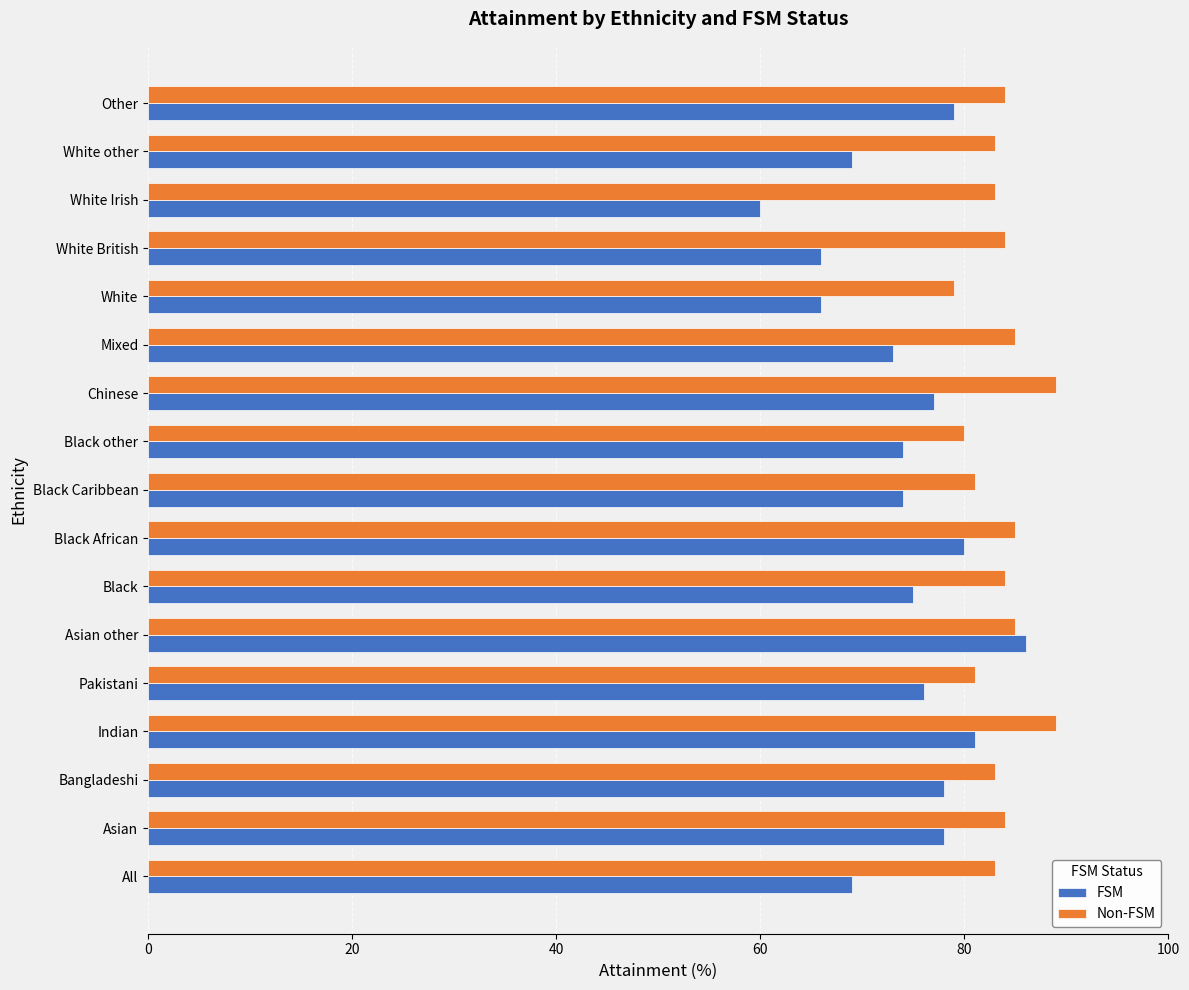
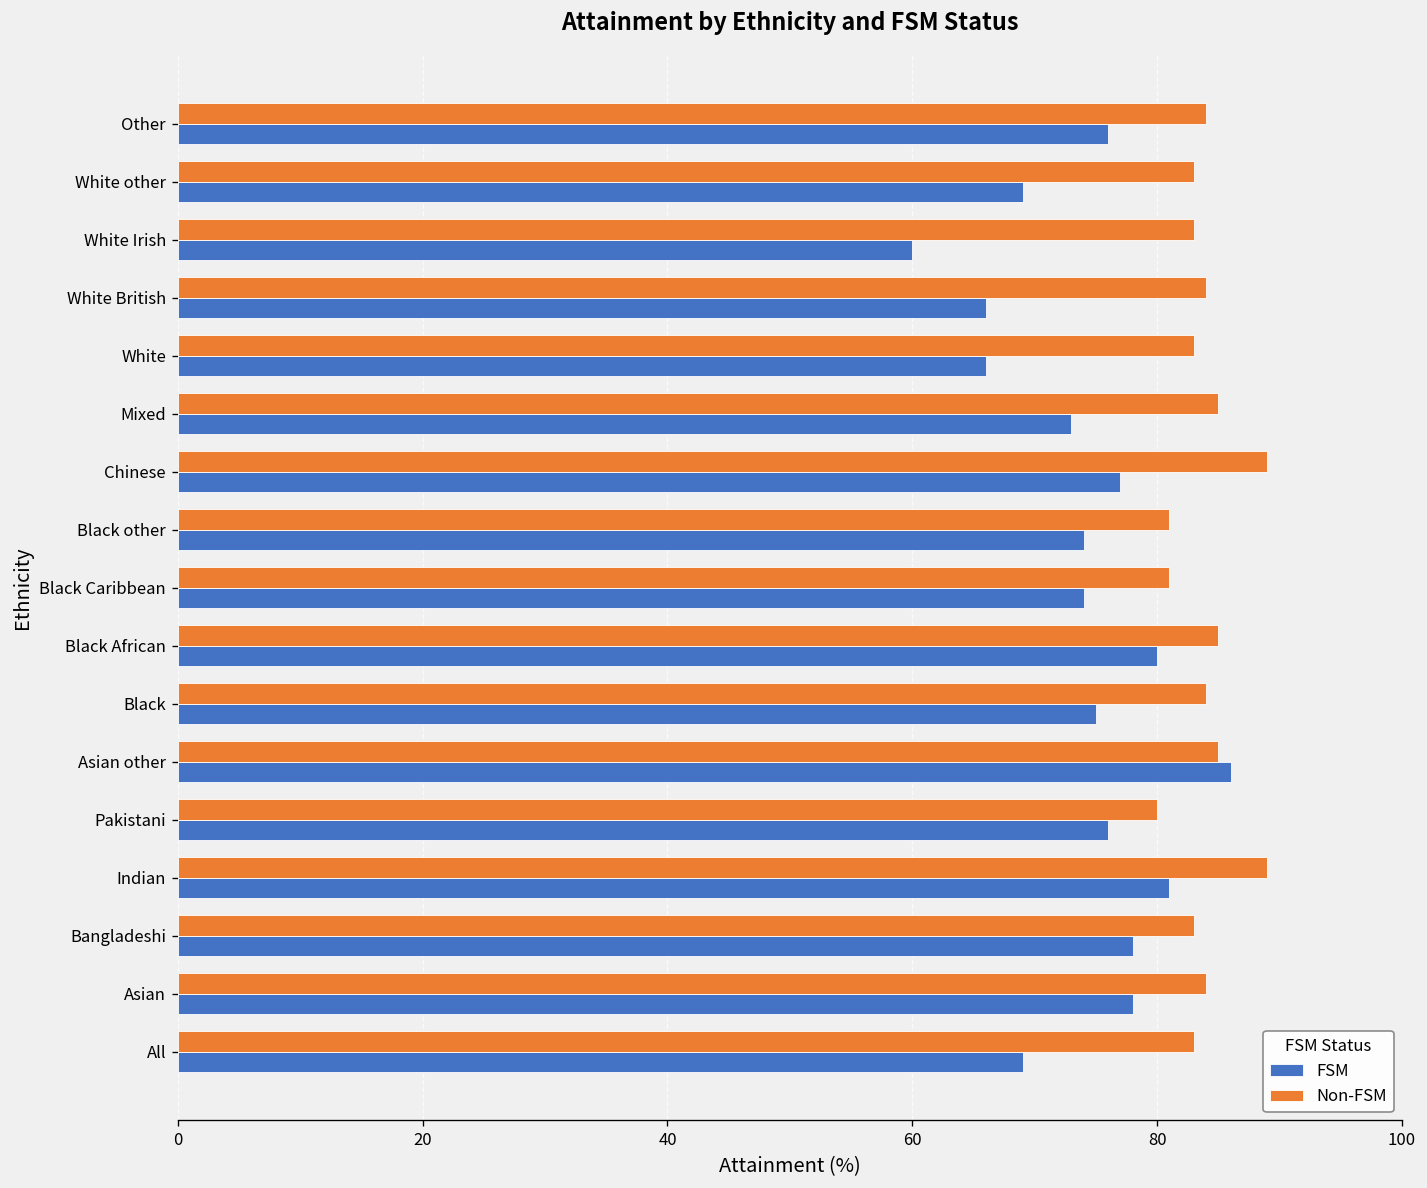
  {
    "FSM": {
-     "Other": 79,
+     "Other": 76,
      "White other": 69,
      "White Irish": 60,
      "White British": 66,
      "White": 66,
      "Mixed": 73,
      "Chinese": 77,
      "Black other": 74,
      "Black Caribbean": 74,
      "Black African": 80,
      "Black": 75,
      "Asian other": 86,
      "Pakistani": 76,
      "Indian": 81,
      "Bangladeshi": 78,
      "Asian": 78,
      "All": 69
    },
    "Non-FSM": {
      "Other": 84,
      "White other": 83,
      "White Irish": 83,
      "White British": 84,
-     "White": 79,
+     "White": 83,
      "Mixed": 85,
      "Chinese": 89,
-     "Black other": 80,
+     "Black other": 81,
      "Black Caribbean": 81,
      "Black African": 85,
      "Black": 84,
      "Asian other": 85,
-     "Pakistani": 81,
+     "Pakistani": 80,
      "Indian": 89,
      "Bangladeshi": 83,
      "Asian": 84,
      "All": 83
    }
  }
